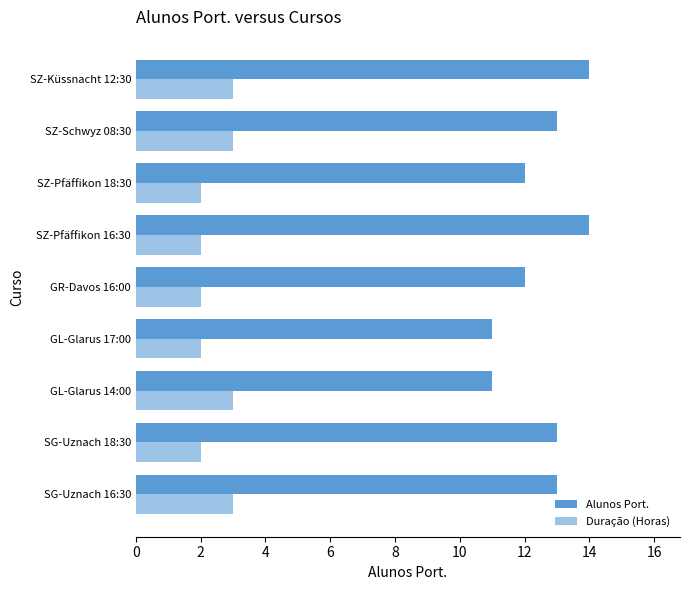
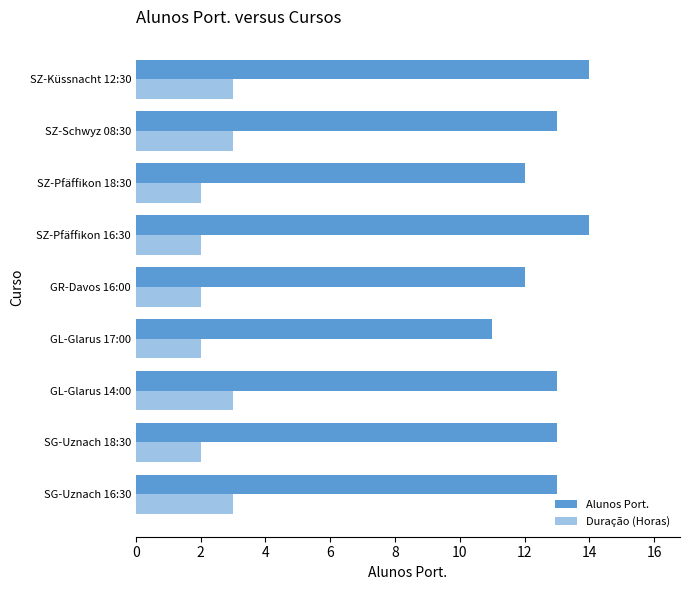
  {
    "Alunos Port.": {
      "SZ-Küssnacht 12:30": 14,
      "SZ-Schwyz 08:30": 13,
      "SZ-Pfäffikon 18:30": 12,
      "SZ-Pfäffikon 16:30": 14,
      "GR-Davos 16:00": 12,
      "GL-Glarus 17:00": 11,
-     "GL-Glarus 14:00": 11,
+     "GL-Glarus 14:00": 13,
      "SG-Uznach 18:30": 13,
      "SG-Uznach 16:30": 13
    },
    "Duração (Horas)": {
      "SZ-Küssnacht 12:30": 3,
      "SZ-Schwyz 08:30": 3,
      "SZ-Pfäffikon 18:30": 2,
      "SZ-Pfäffikon 16:30": 2,
      "GR-Davos 16:00": 2,
      "GL-Glarus 17:00": 2,
      "GL-Glarus 14:00": 3,
      "SG-Uznach 18:30": 2,
      "SG-Uznach 16:30": 3
    }
  }
